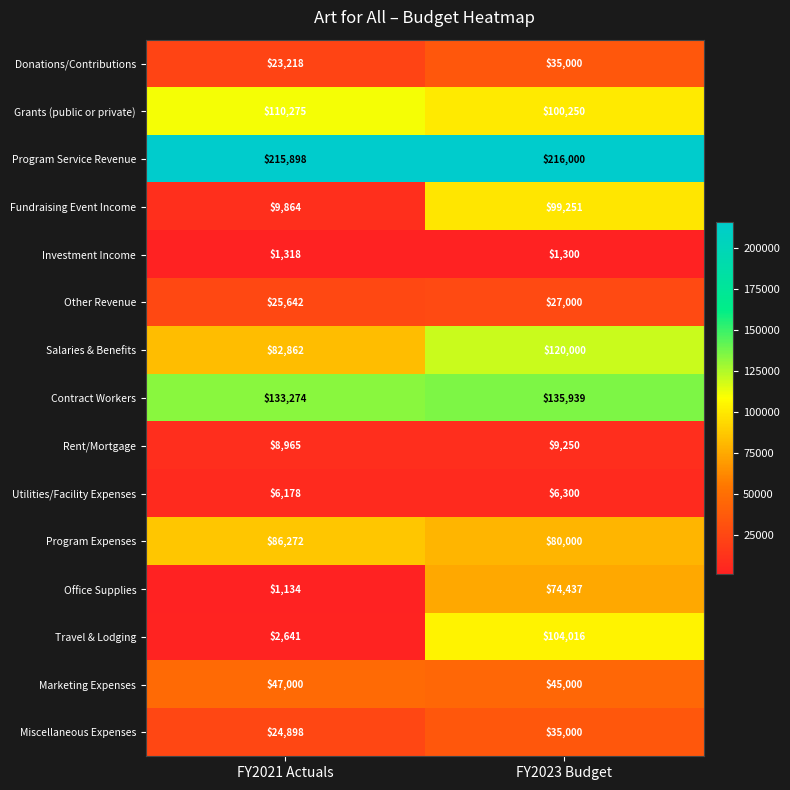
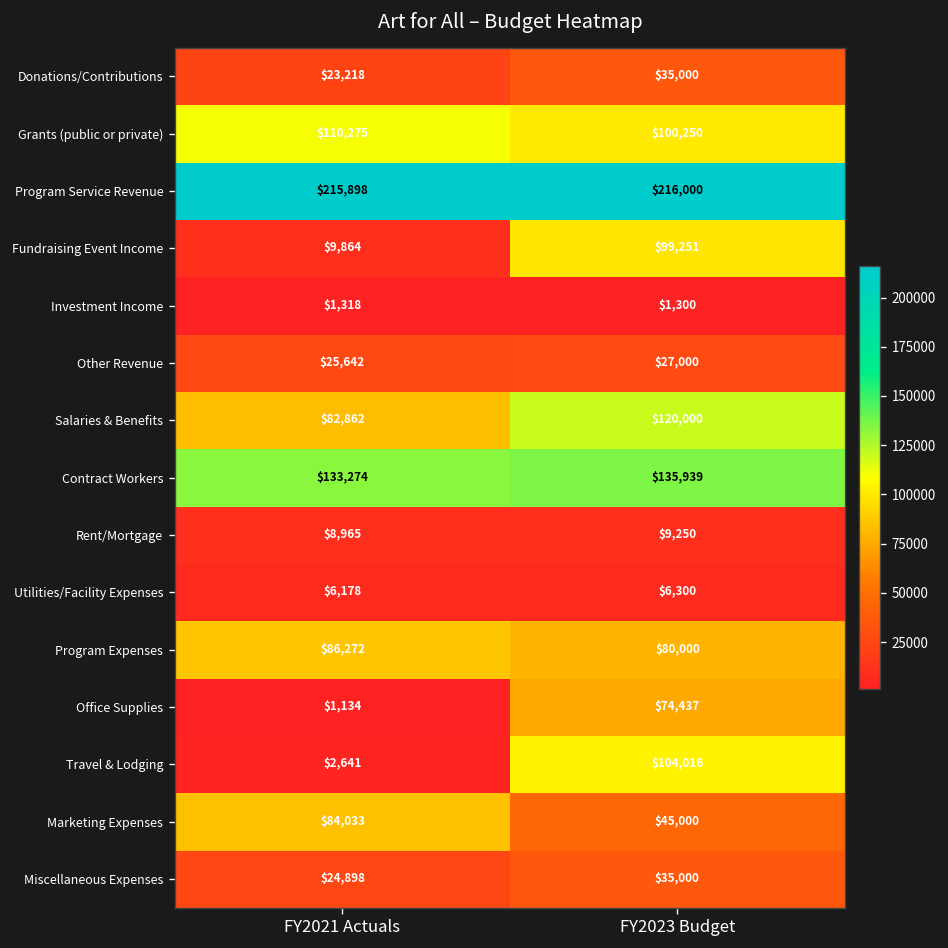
  {
    "Donations/Contributions": {
      "FY2021 Actuals": "$23,218",
      "FY2023 Budget": "$35,000"
    },
    "Grants (public or private)": {
      "FY2021 Actuals": "$110,275",
      "FY2023 Budget": "$100,250"
    },
    "Program Service Revenue": {
      "FY2021 Actuals": "$215,898",
      "FY2023 Budget": "$216,000"
    },
    "Fundraising Event Income": {
      "FY2021 Actuals": "$9,864",
      "FY2023 Budget": "$99,251"
    },
    "Investment Income": {
      "FY2021 Actuals": "$1,318",
      "FY2023 Budget": "$1,300"
    },
    "Other Revenue": {
      "FY2021 Actuals": "$25,642",
      "FY2023 Budget": "$27,000"
    },
    "Salaries & Benefits": {
      "FY2021 Actuals": "$82,862",
      "FY2023 Budget": "$120,000"
    },
    "Contract Workers": {
      "FY2021 Actuals": "$133,274",
      "FY2023 Budget": "$135,939"
    },
    "Rent/Mortgage": {
      "FY2021 Actuals": "$8,965",
      "FY2023 Budget": "$9,250"
    },
    "Utilities/Facility Expenses": {
      "FY2021 Actuals": "$6,178",
      "FY2023 Budget": "$6,300"
    },
    "Program Expenses": {
      "FY2021 Actuals": "$86,272",
      "FY2023 Budget": "$80,000"
    },
    "Office Supplies": {
      "FY2021 Actuals": "$1,134",
      "FY2023 Budget": "$74,437"
    },
    "Travel & Lodging": {
      "FY2021 Actuals": "$2,641",
      "FY2023 Budget": "$104,016"
    },
    "Marketing Expenses": {
-     "FY2021 Actuals": "$47,000",
+     "FY2021 Actuals": "$84,033",
      "FY2023 Budget": "$45,000"
    },
    "Miscellaneous Expenses": {
      "FY2021 Actuals": "$24,898",
      "FY2023 Budget": "$35,000"
    }
  }
